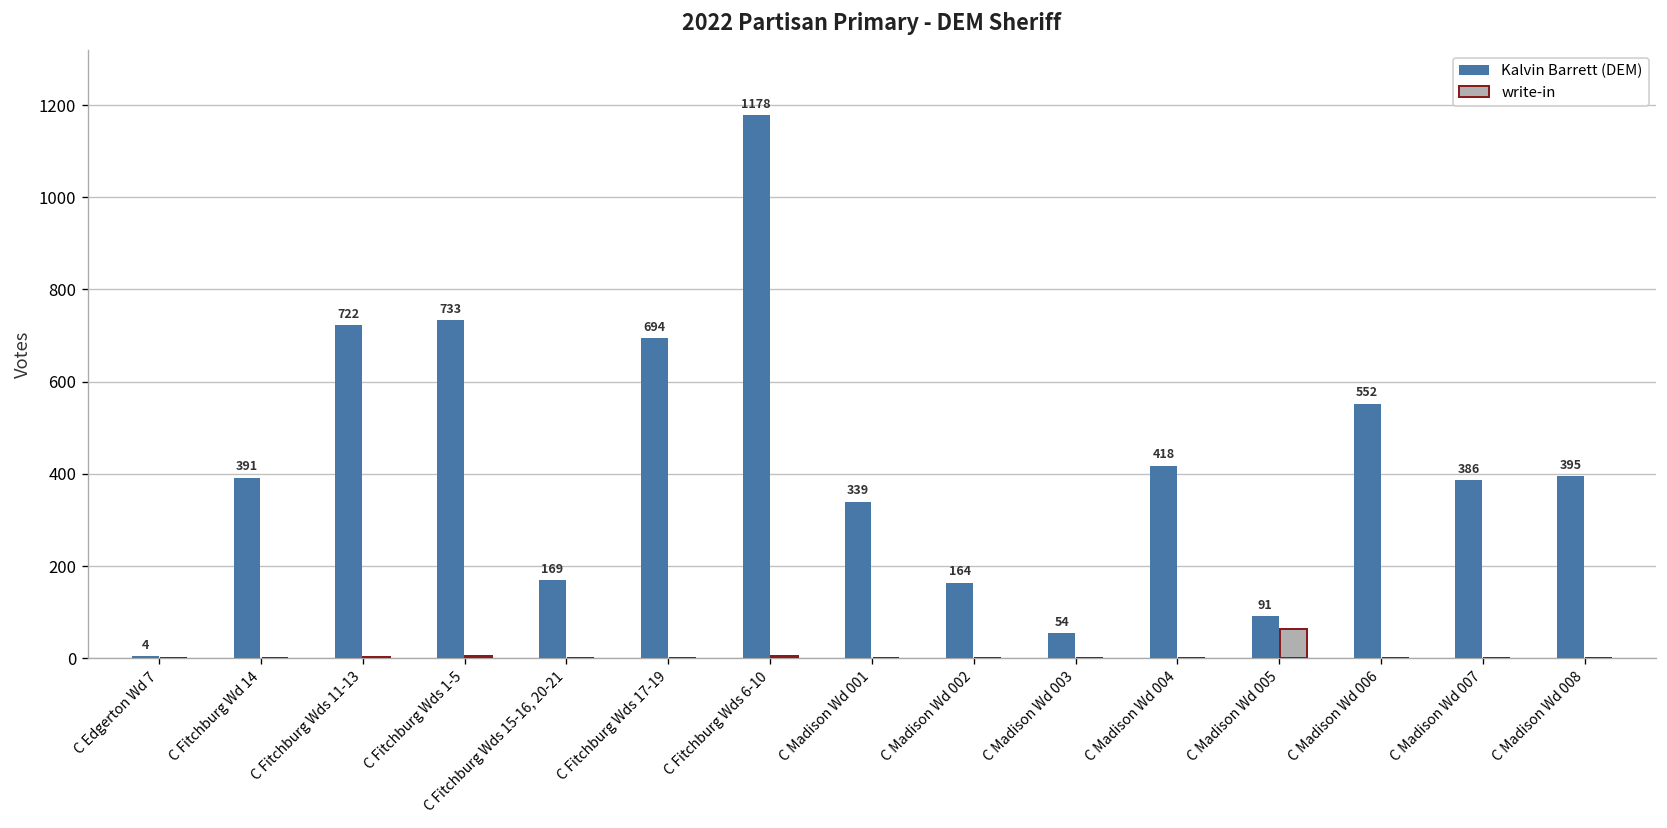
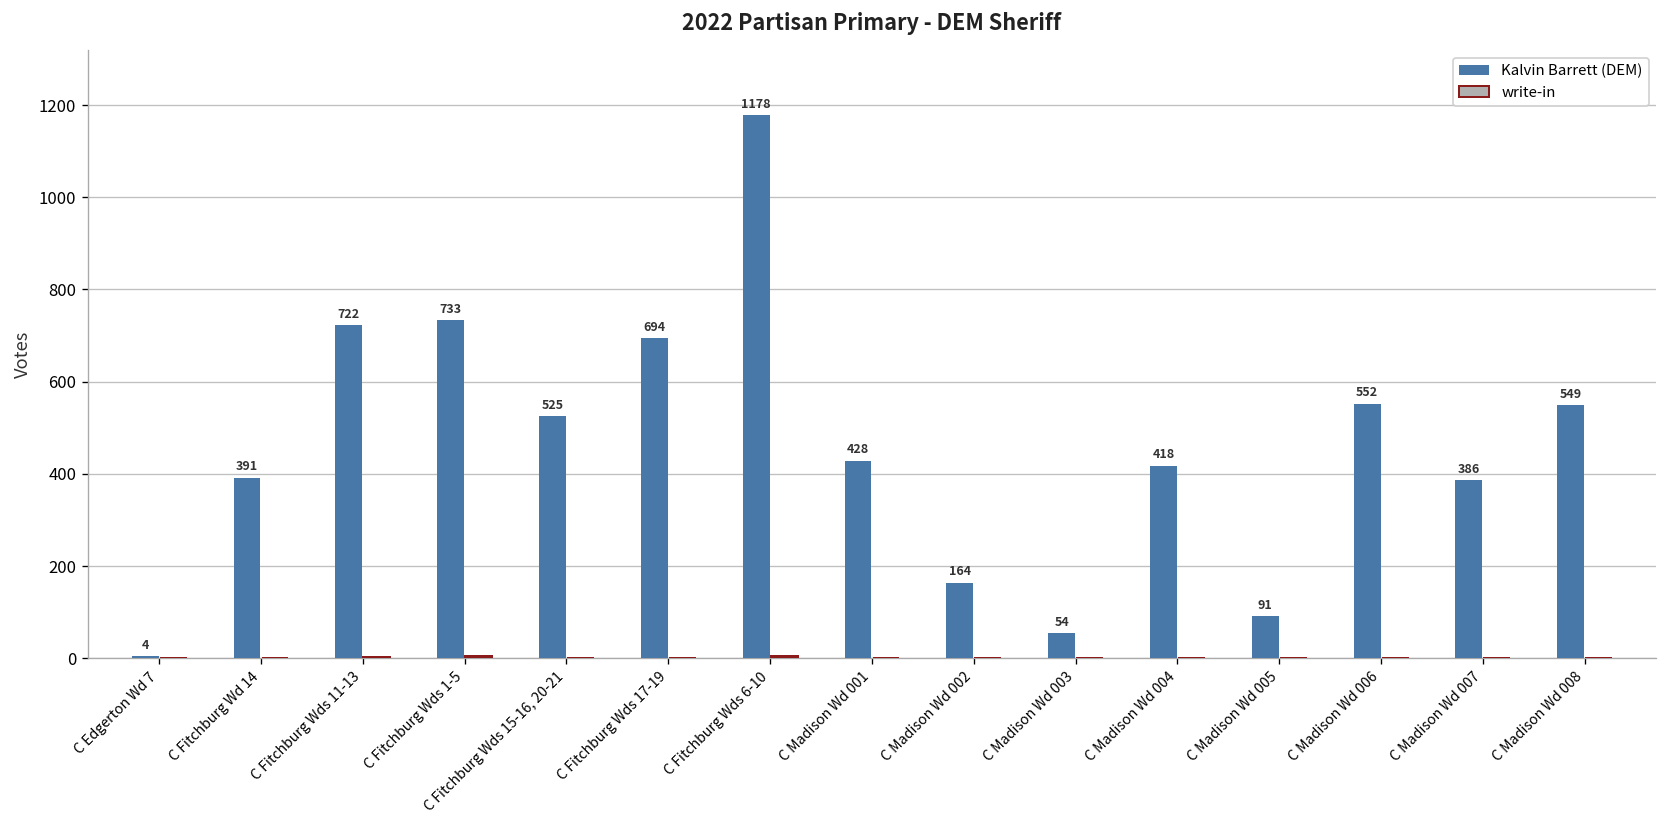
  {
    "Kalvin Barrett (DEM)": {
      "C Edgerton Wd 7": 4,
      "C Fitchburg Wd 14": 391,
      "C Fitchburg Wds 11-13": 722,
      "C Fitchburg Wds 1-5": 733,
-     "C Fitchburg Wds 15-16, 20-21": 169,
+     "C Fitchburg Wds 15-16, 20-21": 525,
      "C Fitchburg Wds 17-19": 694,
      "C Fitchburg Wds 6-10": 1178,
-     "C Madison Wd 001": 339,
+     "C Madison Wd 001": 428,
      "C Madison Wd 002": 164,
      "C Madison Wd 003": 54,
      "C Madison Wd 004": 418,
      "C Madison Wd 005": 91,
      "C Madison Wd 006": 552,
      "C Madison Wd 007": 386,
-     "C Madison Wd 008": 395
+     "C Madison Wd 008": 549
    },
    "write-in": {
      "C Edgerton Wd 7": 0,
      "C Fitchburg Wd 14": 0,
      "C Fitchburg Wds 17-19": 0,
      "C Madison Wd 001": 0,
-     "C Madison Wd 005": 60,
+     "C Madison Wd 005": 0,
      "C Madison Wd 006": 0,
      "C Madison Wd 008": 0
    }
  }
